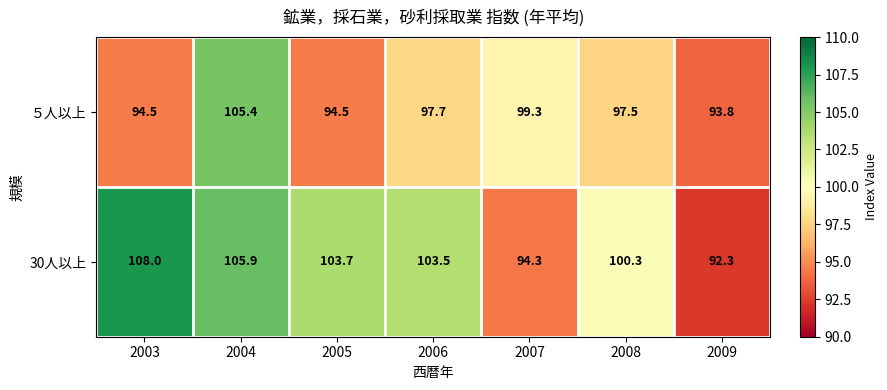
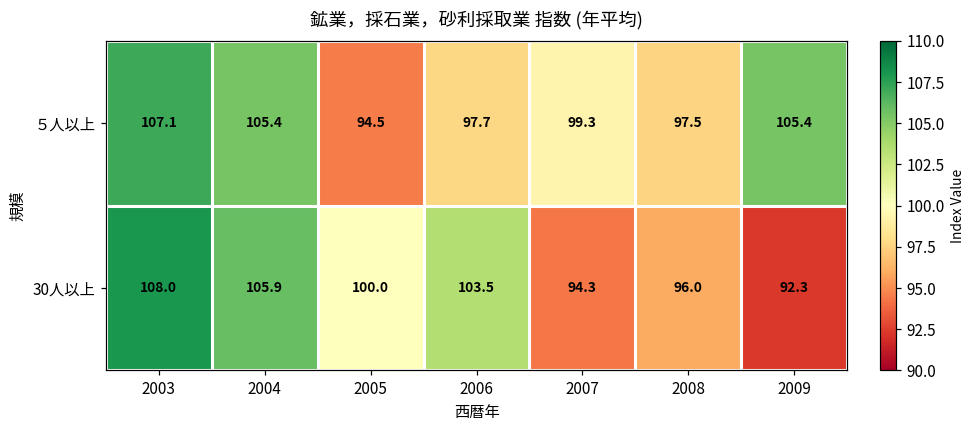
  {
    "５人以上": {
-     "2003": 94.5,
+     "2003": 107.1,
      "2004": 105.4,
      "2005": 94.5,
      "2006": 97.7,
      "2007": 99.3,
      "2008": 97.5,
-     "2009": 93.8
+     "2009": 105.4
    },
    "30人以上": {
      "2003": 108.0,
      "2004": 105.9,
-     "2005": 103.7,
+     "2005": 100.0,
      "2006": 103.5,
      "2007": 94.3,
-     "2008": 100.3,
+     "2008": 96.0,
      "2009": 92.3
    }
  }
